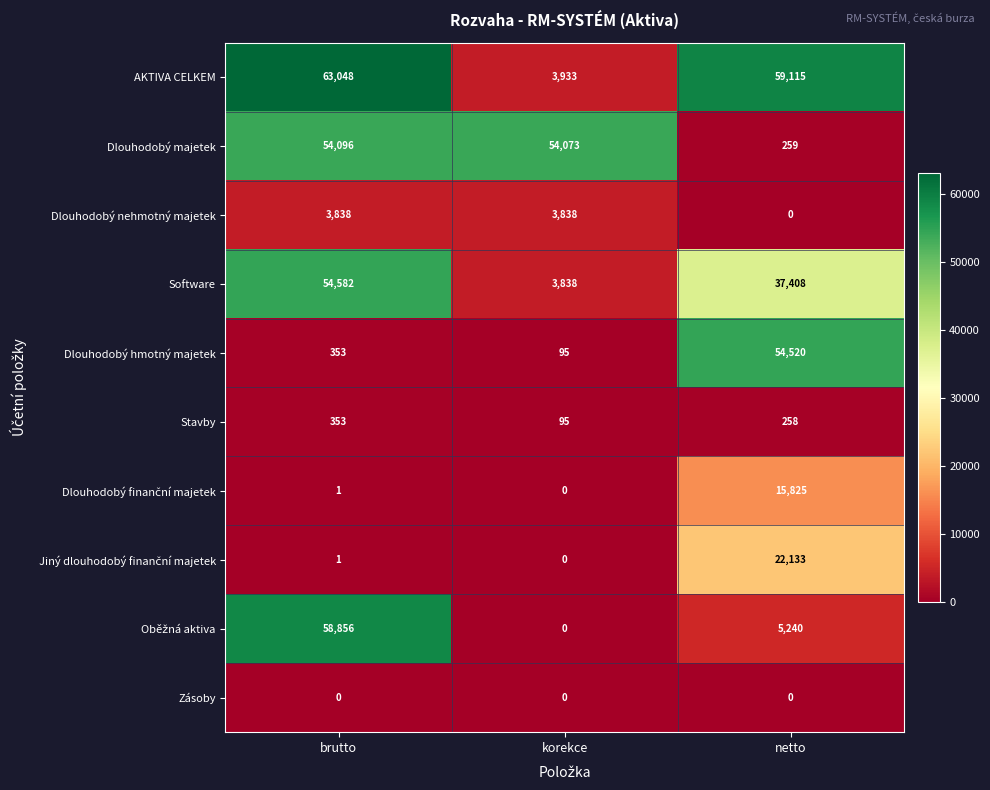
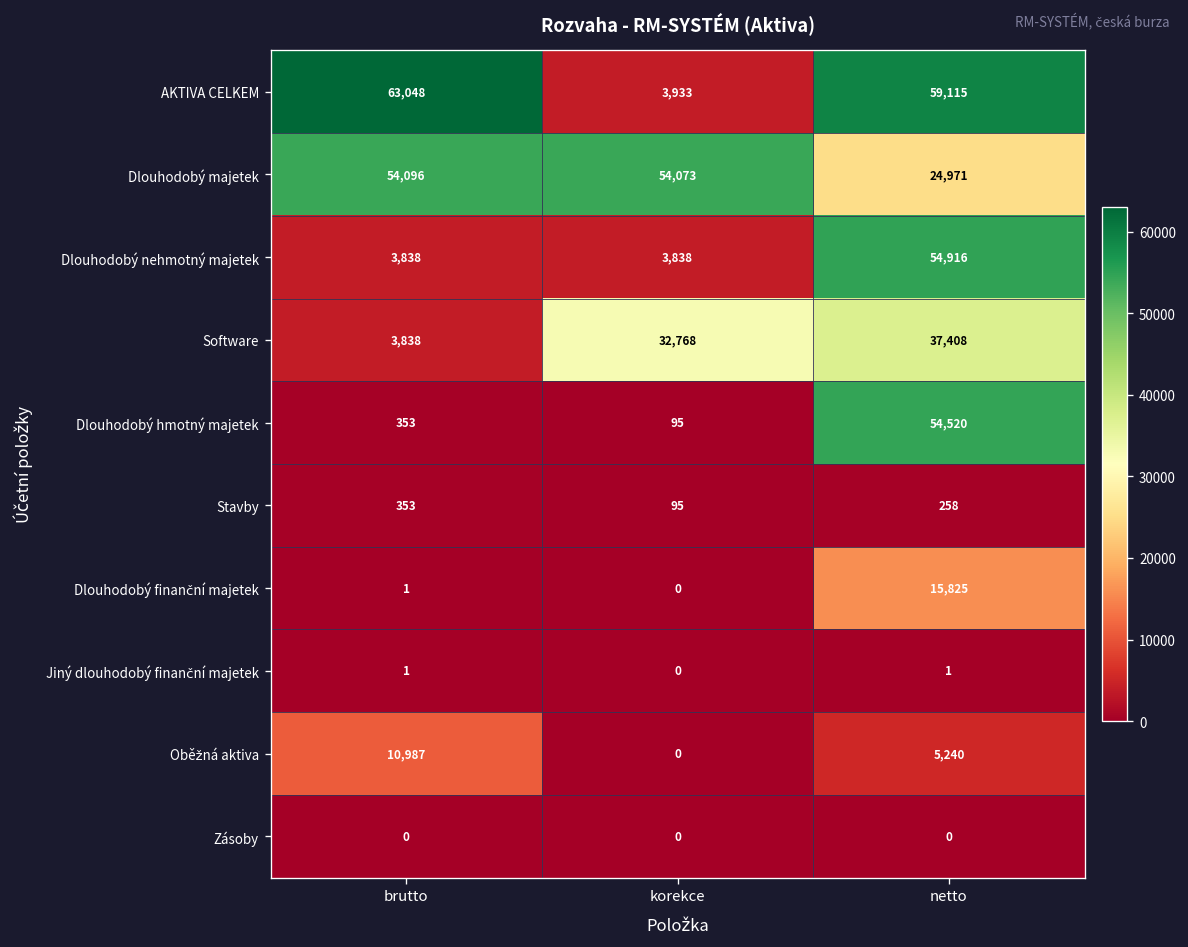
  {
    "AKTIVA CELKEM": {
      "brutto": "63,048",
      "korekce": "3,933",
      "netto": "59,115"
    },
    "Dlouhodobý majetek": {
      "brutto": "54,096",
      "korekce": "54,073",
-     "netto": "259"
+     "netto": "24,971"
    },
    "Dlouhodobý nehmotný majetek": {
      "brutto": "3,838",
      "korekce": "3,838",
-     "netto": "0"
+     "netto": "54,916"
    },
    "Software": {
-     "brutto": "54,582",
-     "korekce": "3,838",
+     "brutto": "3,838",
+     "korekce": "32,768",
      "netto": "37,408"
    },
    "Dlouhodobý hmotný majetek": {
      "brutto": "353",
      "korekce": "95",
      "netto": "54,520"
    },
    "Stavby": {
      "brutto": "353",
      "korekce": "95",
      "netto": "258"
    },
    "Dlouhodobý finanční majetek": {
      "brutto": "1",
      "korekce": "0",
      "netto": "15,825"
    },
    "Jiný dlouhodobý finanční majetek": {
      "brutto": "1",
      "korekce": "0",
-     "netto": "22,133"
+     "netto": "1"
    },
    "Oběžná aktiva": {
-     "brutto": "58,856",
+     "brutto": "10,987",
      "korekce": "0",
      "netto": "5,240"
    },
    "Zásoby": {
      "brutto": "0",
      "korekce": "0",
      "netto": "0"
    }
  }
